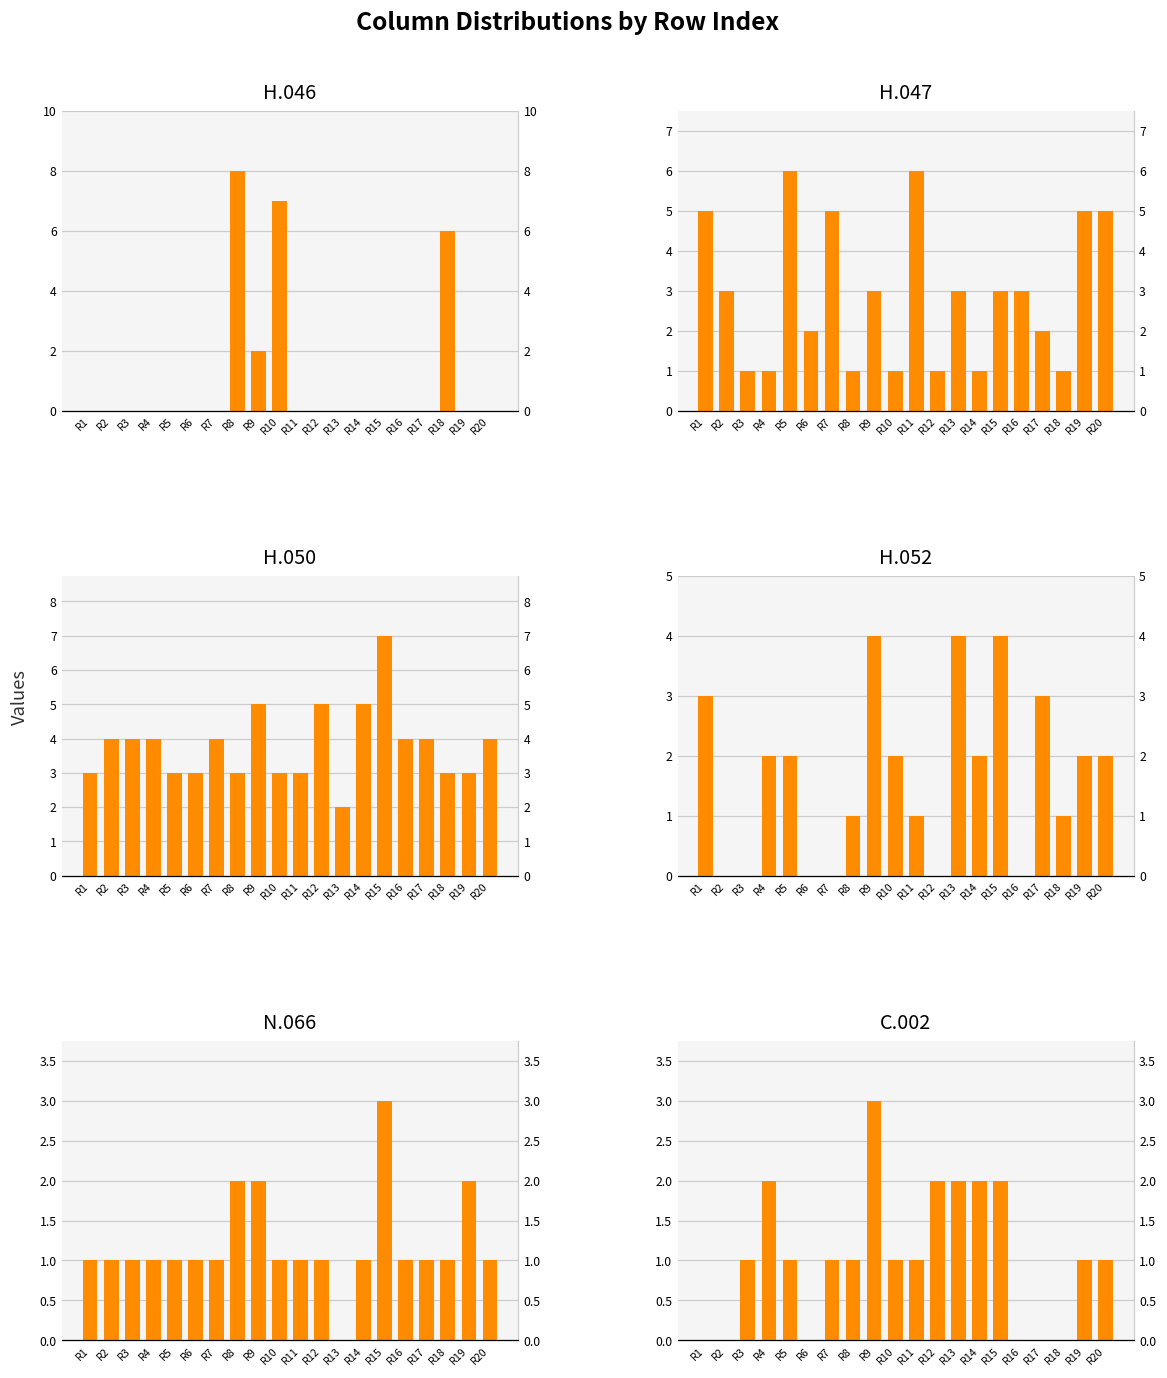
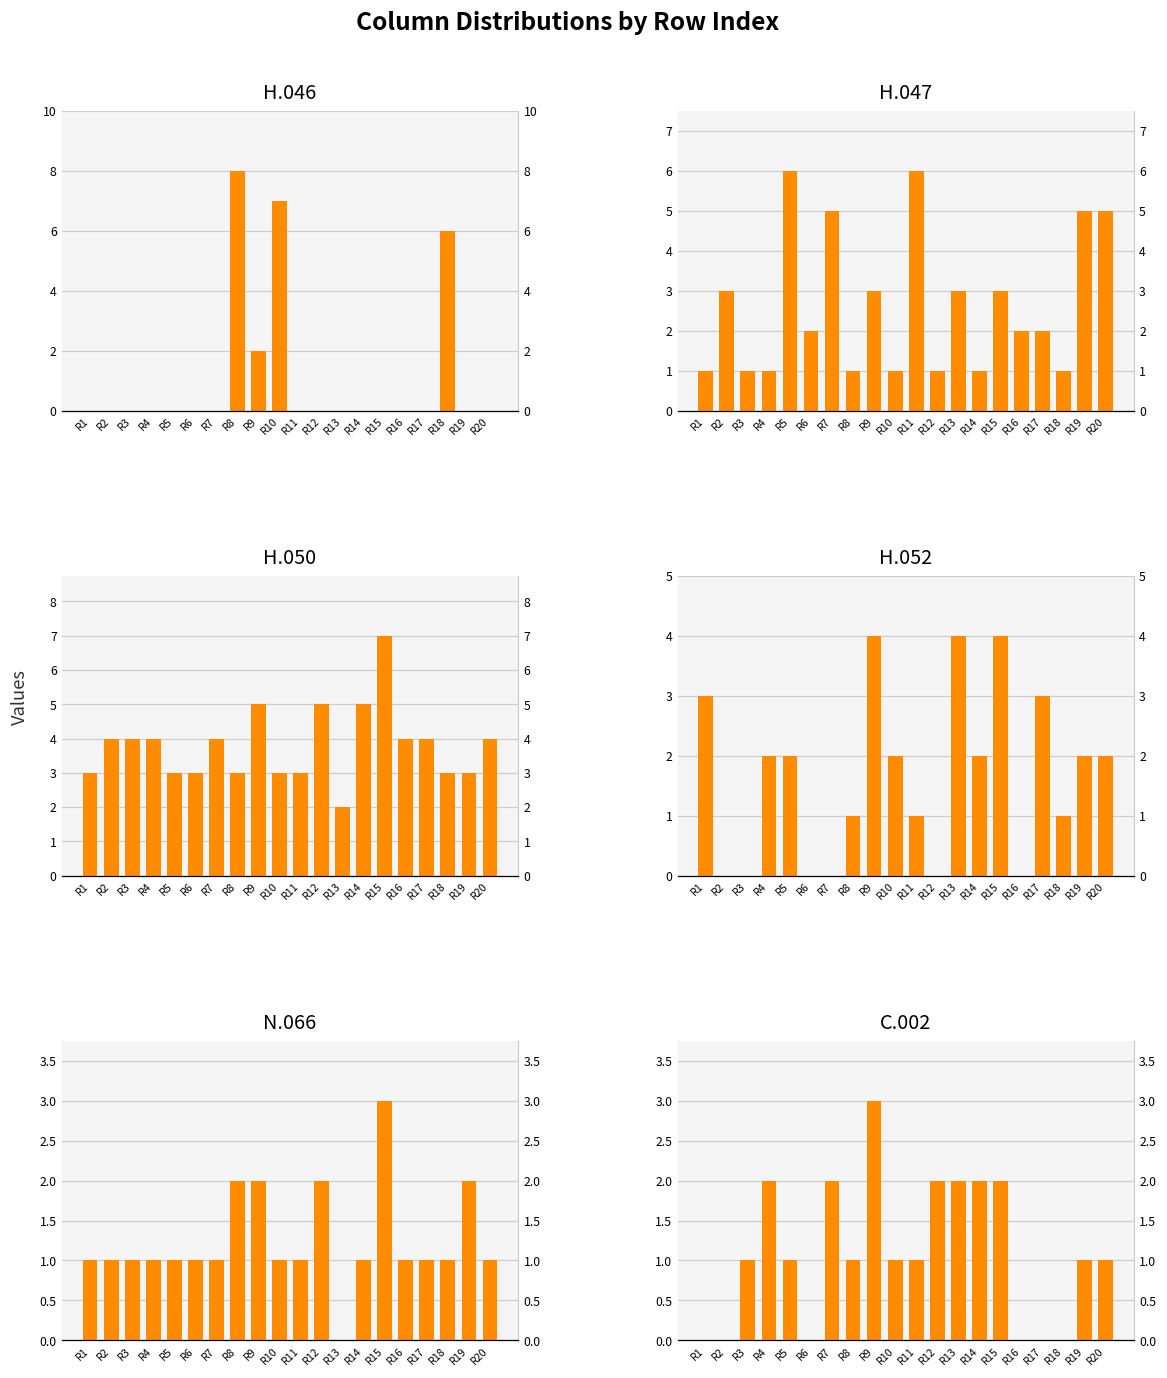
  {
    "H.046": {
      "R1": 0.0,
      "R2": 0.0,
      "R3": 0.0,
      "R4": 0.0,
      "R5": 0.0,
      "R6": 0.0,
      "R7": 0.0,
      "R8": 8.0,
      "R9": 2.0,
      "R10": 7.0,
      "R11": 0.0,
      "R12": 0.0,
      "R13": 0.0,
      "R14": 0.0,
      "R15": 0.0,
      "R16": 0.0,
      "R17": 0.0,
      "R18": 6.0,
      "R19": 0.0,
      "R20": 0.0
    },
    "H.047": {
-     "R1": 5,
+     "R1": 1,
      "R2": 3,
      "R3": 1,
      "R4": 1,
      "R5": 6,
      "R6": 2,
      "R7": 5,
      "R8": 1,
      "R9": 3,
      "R10": 1,
      "R11": 6,
      "R12": 1,
      "R13": 3,
      "R14": 1,
      "R15": 3,
-     "R16": 3,
+     "R16": 2,
      "R17": 2,
      "R18": 1,
      "R19": 5,
      "R20": 5
    },
    "H.050": {
      "R1": 3.0,
      "R2": 4.0,
      "R3": 4.0,
      "R4": 4.0,
      "R5": 3.0,
      "R6": 3.0,
      "R7": 4.0,
      "R8": 3.0,
      "R9": 5.0,
      "R10": 3.0,
      "R11": 3.0,
      "R12": 5.0,
      "R13": 2.0,
      "R14": 5.0,
      "R15": 7.0,
      "R16": 4.0,
      "R17": 4.0,
      "R18": 3.0,
      "R19": 3.0,
      "R20": 4.0
    },
    "H.052": {
      "R1": 3.0,
      "R2": 0.0,
      "R3": 0.0,
      "R4": 2.0,
      "R5": 2.0,
      "R6": 0.0,
      "R7": 0.0,
      "R8": 1.0,
      "R9": 4.0,
      "R10": 2.0,
      "R11": 1.0,
      "R12": 0.0,
      "R13": 4.0,
      "R14": 2.0,
      "R15": 4.0,
      "R16": 0.0,
      "R17": 3.0,
      "R18": 1.0,
      "R19": 2.0,
      "R20": 2.0
    },
    "N.066": {
      "R1": 1,
      "R2": 1,
      "R3": 1,
      "R4": 1,
      "R5": 1,
      "R6": 1,
      "R7": 1,
      "R8": 2,
      "R9": 2,
      "R10": 1,
      "R11": 1,
-     "R12": 1,
+     "R12": 2,
      "R13": 0,
      "R14": 1,
      "R15": 3,
      "R16": 1,
      "R17": 1,
      "R18": 1,
      "R19": 2,
      "R20": 1
    },
    "C.002": {
      "R1": 0,
      "R2": 0,
      "R3": 1,
      "R4": 2,
      "R5": 1,
      "R6": 0,
-     "R7": 1,
+     "R7": 2,
      "R8": 1,
      "R9": 3,
      "R10": 1,
      "R11": 1,
      "R12": 2,
      "R13": 2,
      "R14": 2,
      "R15": 2,
      "R16": 0,
      "R17": 0,
      "R18": 0,
      "R19": 1,
      "R20": 1
    }
  }
